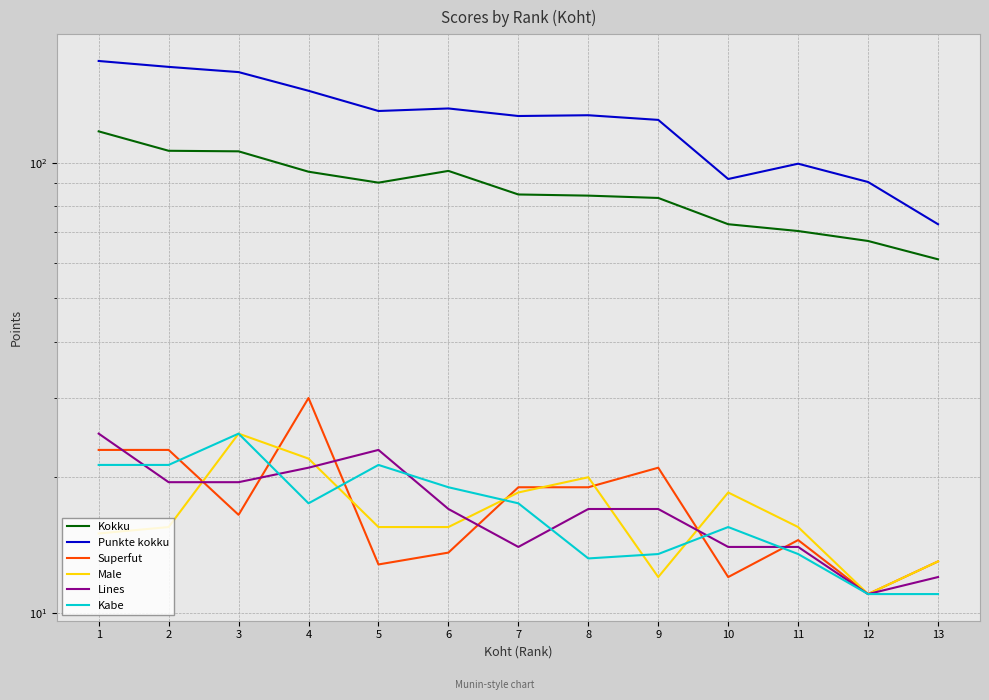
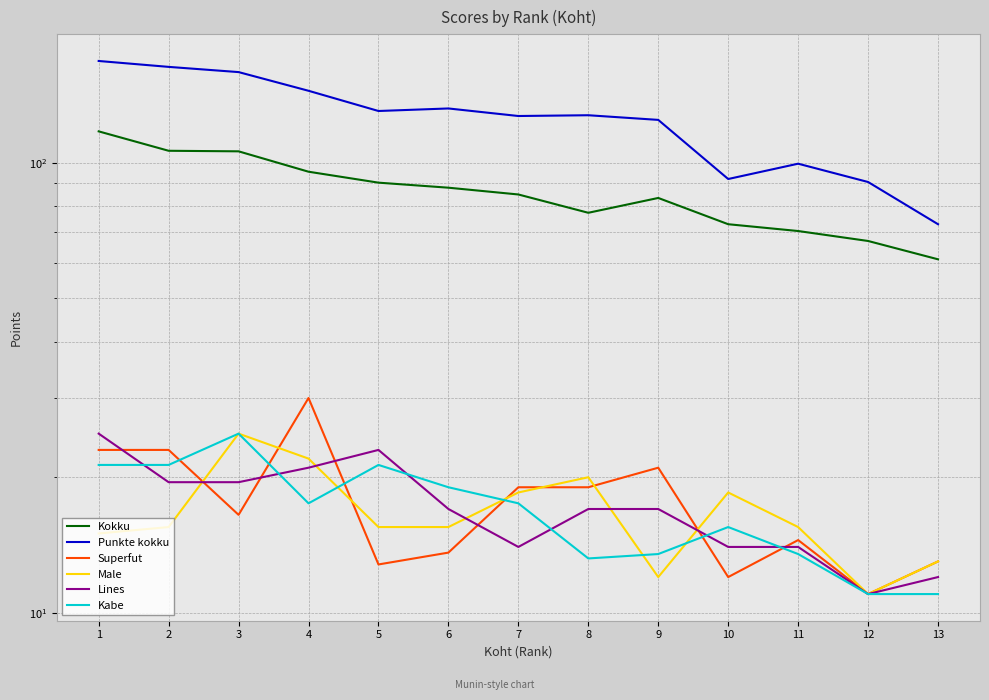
  {
    "Kokku": {
      "1": 117,
      "2": 106,
      "3": 106,
      "4": 96,
      "5": 90,
-     "6": 96,
+     "6": 88,
      "7": 85,
-     "8": 85,
+     "8": 77,
      "9": 84,
      "10": 73,
      "11": 71,
      "12": 67,
      "13": 61
    },
    "Punkte kokku": {
      "1": 168,
      "2": 163,
      "3": 159,
      "4": 145,
      "5": 130,
      "6": 132,
      "7": 127,
      "8": 128,
      "9": 125,
      "10": 92,
      "11": 100,
      "12": 91,
      "13": 73
    },
    "Superfut": {
      "1": 23,
      "2": 23,
      "3": 16.5,
      "4": 30,
      "5": 12.8,
      "6": 13.6,
      "7": 19,
      "8": 19,
      "9": 21,
      "10": 12,
      "11": 14.5
    },
    "Male": {
      "4": 22,
      "5": 15.5,
      "6": 15.5,
      "7": 18.5,
      "8": 20,
      "9": 12,
      "10": 18.5,
      "11": 15.5
    },
    "Lines": {
      "1": 25,
      "2": 19.5,
      "3": 19.5,
      "4": 21,
      "5": 23,
      "6": 17,
      "7": 14,
      "8": 17,
      "9": 17,
      "10": 14,
      "11": 14,
      "13": 12
    },
    "Kabe": {
      "1": 21,
      "2": 21,
      "4": 17.5,
      "5": 21,
      "6": 19,
      "7": 17.5,
      "8": 13.2,
      "9": 13.5,
      "10": 15.5,
      "11": 13.5,
      "13": 11
    }
  }
